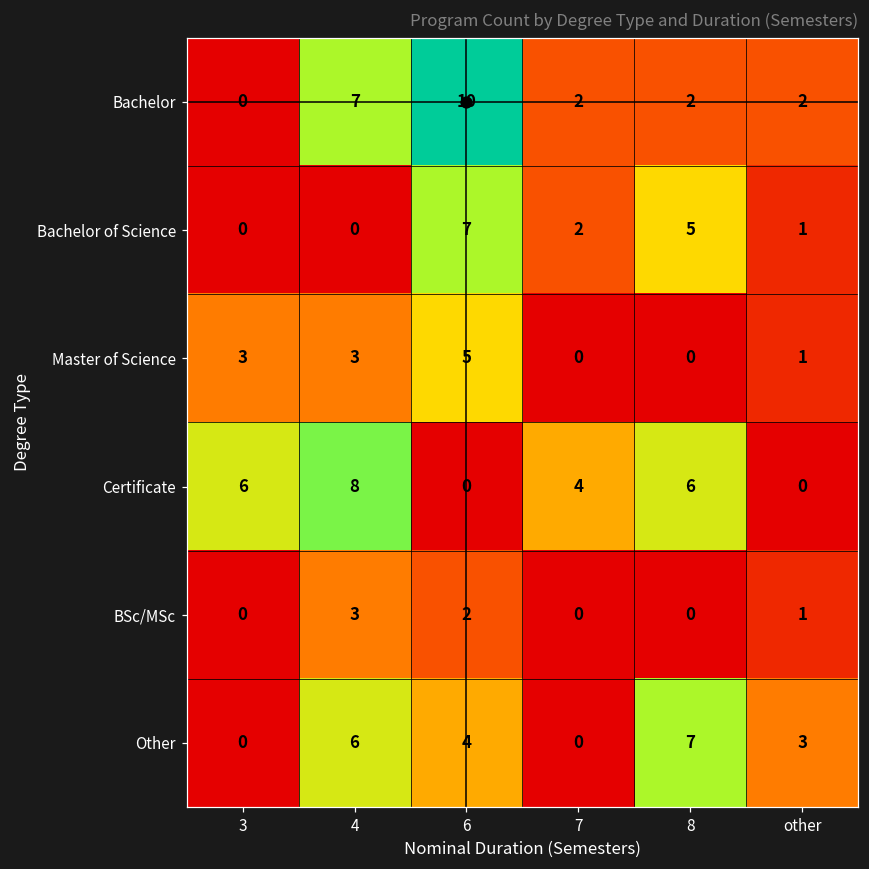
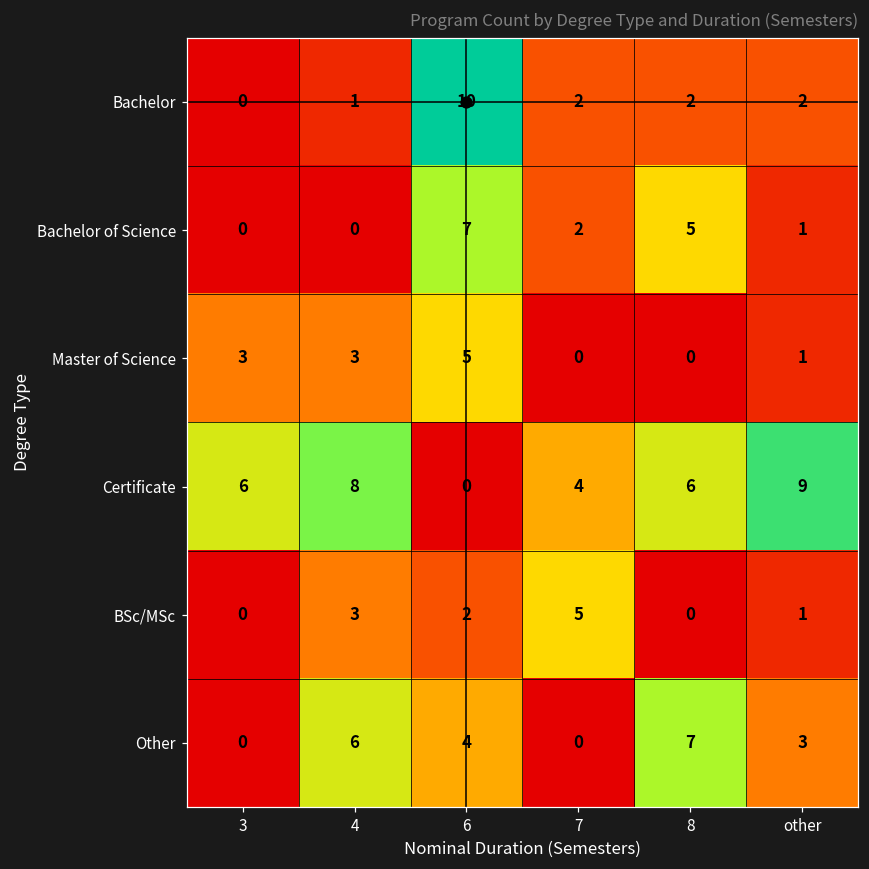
  {
    "Bachelor": {
      "3": 0,
-     "4": 7,
+     "4": 1,
      "7": 2,
      "8": 2,
      "other": 2
    },
    "Bachelor of Science": {
      "3": 0,
      "4": 0,
      "6": 7,
      "7": 2,
      "8": 5,
      "other": 1
    },
    "Master of Science": {
      "3": 3,
      "4": 3,
      "6": 5,
      "7": 0,
      "8": 0,
      "other": 1
    },
    "Certificate": {
      "3": 6,
      "4": 8,
      "6": 0,
      "7": 4,
      "8": 6,
-     "other": 0
+     "other": 9
    },
    "BSc/MSc": {
      "3": 0,
      "4": 3,
      "6": 2,
-     "7": 0,
+     "7": 5,
      "8": 0,
      "other": 1
    },
    "Other": {
      "3": 0,
      "4": 6,
      "6": 4,
      "7": 0,
      "8": 7,
      "other": 3
    }
  }
